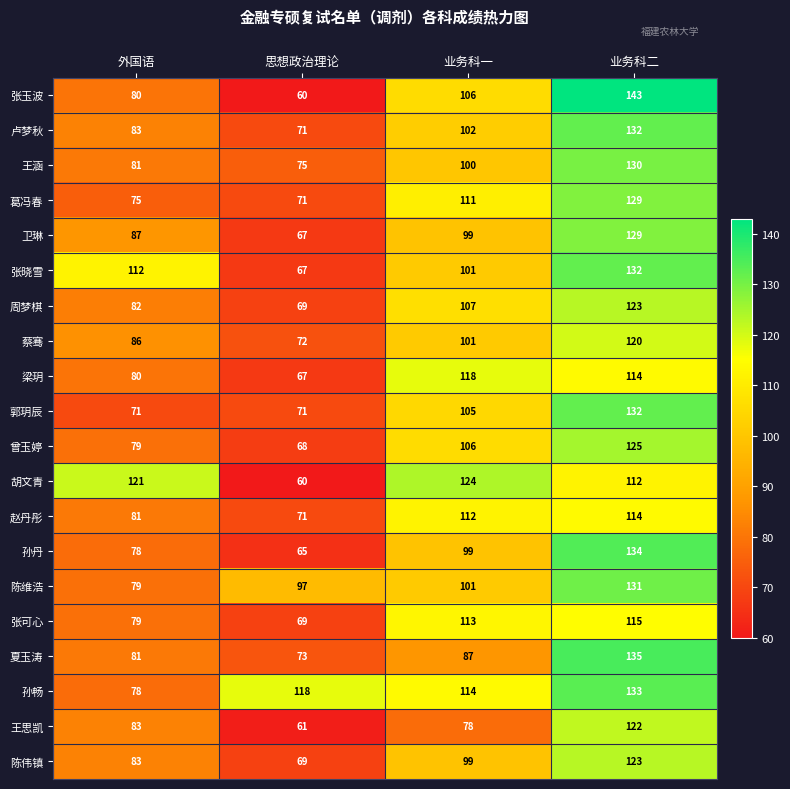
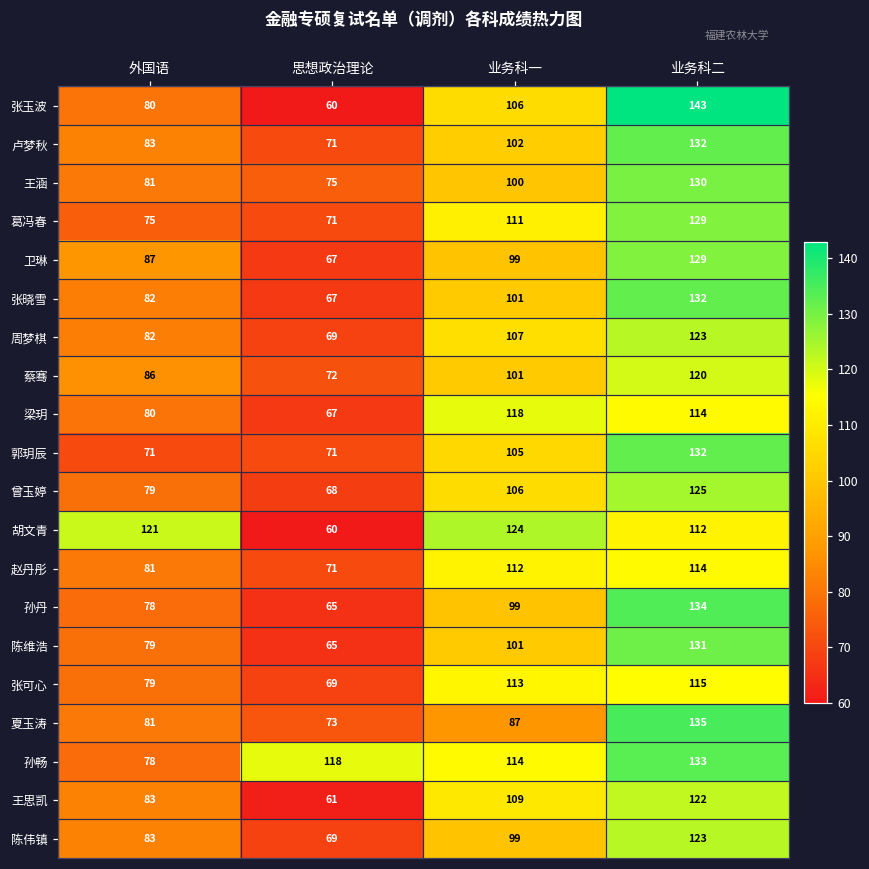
  {
    "张玉波": {
      "外国语": 80,
      "思想政治理论": 60,
      "业务科一": 106,
      "业务科二": 143
    },
    "卢梦秋": {
      "外国语": 83,
      "思想政治理论": 71,
      "业务科一": 102,
      "业务科二": 132
    },
    "王涵": {
      "外国语": 81,
      "思想政治理论": 75,
      "业务科一": 100,
      "业务科二": 130
    },
    "葛冯春": {
      "外国语": 75,
      "思想政治理论": 71,
      "业务科一": 111,
      "业务科二": 129
    },
    "卫琳": {
      "外国语": 87,
      "思想政治理论": 67,
      "业务科一": 99,
      "业务科二": 129
    },
    "张晓雪": {
-     "外国语": 112,
+     "外国语": 82,
      "思想政治理论": 67,
      "业务科一": 101,
      "业务科二": 132
    },
    "周梦棋": {
      "外国语": 82,
      "思想政治理论": 69,
      "业务科一": 107,
      "业务科二": 123
    },
    "蔡骞": {
      "外国语": 86,
      "思想政治理论": 72,
      "业务科一": 101,
      "业务科二": 120
    },
    "梁玥": {
      "外国语": 80,
      "思想政治理论": 67,
      "业务科一": 118,
      "业务科二": 114
    },
    "郭玥辰": {
      "外国语": 71,
      "思想政治理论": 71,
      "业务科一": 105,
      "业务科二": 132
    },
    "曾玉婷": {
      "外国语": 79,
      "思想政治理论": 68,
      "业务科一": 106,
      "业务科二": 125
    },
    "胡文青": {
      "外国语": 121,
      "思想政治理论": 60,
      "业务科一": 124,
      "业务科二": 112
    },
    "赵丹彤": {
      "外国语": 81,
      "思想政治理论": 71,
      "业务科一": 112,
      "业务科二": 114
    },
    "孙丹": {
      "外国语": 78,
      "思想政治理论": 65,
      "业务科一": 99,
      "业务科二": 134
    },
    "陈维浩": {
      "外国语": 79,
-     "思想政治理论": 97,
+     "思想政治理论": 65,
      "业务科一": 101,
      "业务科二": 131
    },
    "张可心": {
      "外国语": 79,
      "思想政治理论": 69,
      "业务科一": 113,
      "业务科二": 115
    },
    "夏玉涛": {
      "外国语": 81,
      "思想政治理论": 73,
      "业务科一": 87,
      "业务科二": 135
    },
    "孙畅": {
      "外国语": 78,
      "思想政治理论": 118,
      "业务科一": 114,
      "业务科二": 133
    },
    "王思凯": {
      "外国语": 83,
      "思想政治理论": 61,
-     "业务科一": 78,
+     "业务科一": 109,
      "业务科二": 122
    },
    "陈伟镇": {
      "外国语": 83,
      "思想政治理论": 69,
      "业务科一": 99,
      "业务科二": 123
    }
  }
